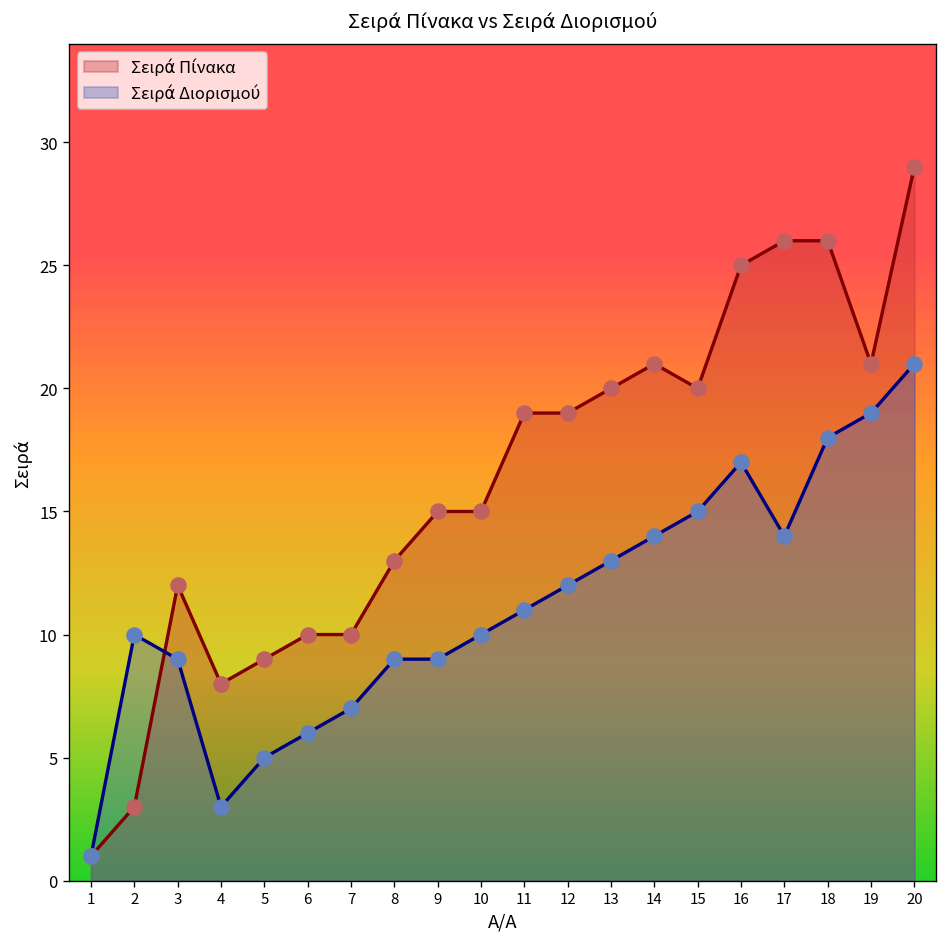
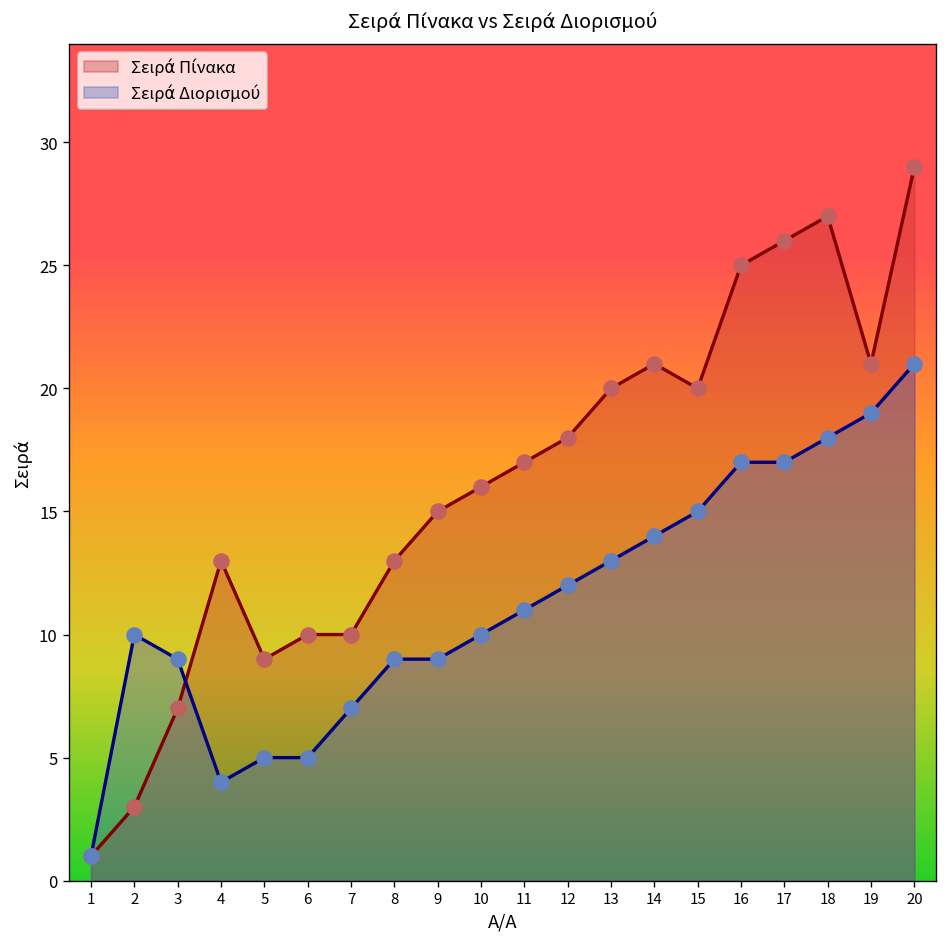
  {
    "Σειρά Πίνακα": {
      "2": 3,
-     "3": 12,
-     "4": 8,
+     "3": 7,
+     "4": 13,
      "5": 9,
      "6": 10,
      "7": 10,
      "8": 13,
      "9": 15,
-     "10": 15,
-     "11": 19,
-     "12": 19,
+     "10": 16,
+     "11": 17,
+     "12": 18,
      "13": 20,
      "14": 21,
      "15": 20,
      "16": 25,
      "17": 26,
-     "18": 26,
+     "18": 27,
      "19": 21,
      "20": 29
    },
    "Σειρά Διορισμού": {
      "2": 10,
      "3": 9,
-     "4": 3,
+     "4": 4,
      "5": 5,
-     "6": 6,
+     "6": 5,
      "7": 7,
      "8": 9,
      "9": 9,
      "10": 10,
      "11": 11,
      "12": 12,
      "13": 13,
      "14": 14,
      "15": 15,
      "16": 17,
-     "17": 14,
+     "17": 17,
      "18": 18,
      "19": 19,
      "20": 21
    }
  }
